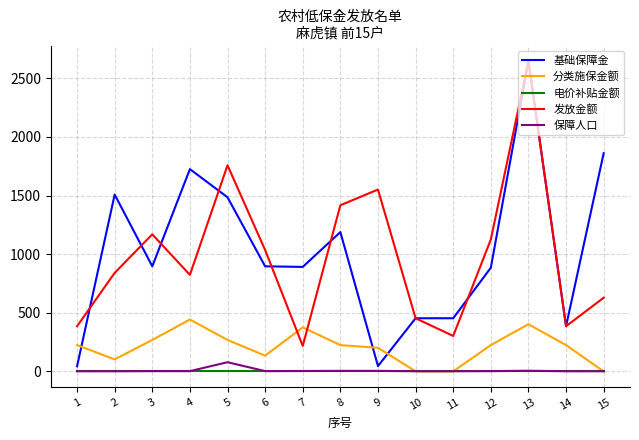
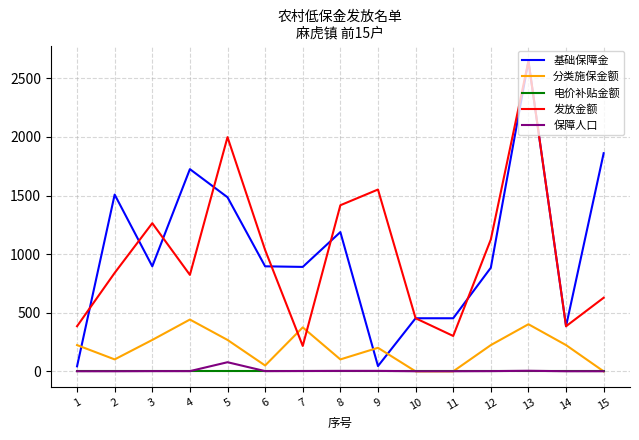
  {
    "基础保障金": {
      "1": 40,
      "2": 1510,
      "3": 900,
      "4": 1730,
      "5": 1490,
      "6": 900,
      "7": 890,
      "8": 1190,
      "9": 50,
      "11": 450,
      "12": 880,
      "15": 1860
    },
    "分类施保金额": {
      "1": 220,
      "2": 100,
      "3": 270,
      "4": 440,
      "5": 270,
-     "6": 130,
+     "6": 50,
      "7": 380,
-     "8": 220,
+     "8": 100,
      "9": 200,
      "12": 220,
      "13": 400,
      "14": 220
    },
    "电价补贴金额": {
      "5": 10
    },
    "发放金额": {
      "1": 390,
      "2": 840,
-     "3": 1170,
+     "3": 1260,
      "4": 820,
-     "5": 1760,
+     "5": 2000,
      "6": 1040,
      "7": 220,
      "8": 1420,
      "9": 1550,
      "11": 300,
      "12": 1130,
      "15": 630
    },
    "保障人口": {
      "5": 80
    }
  }
